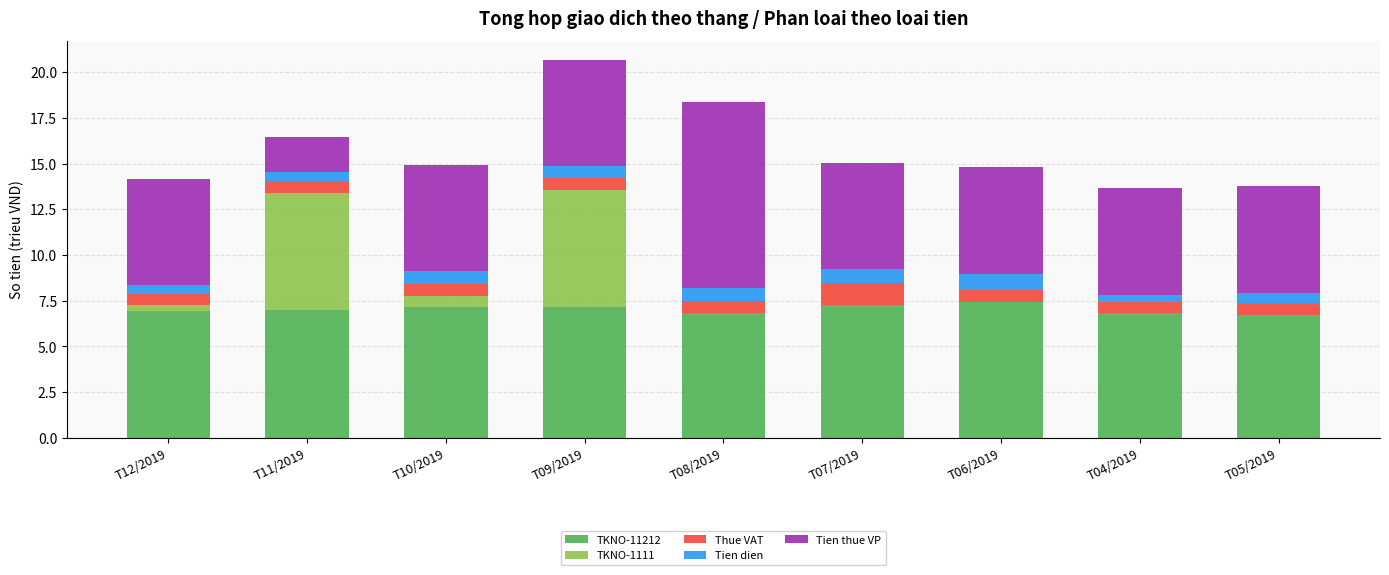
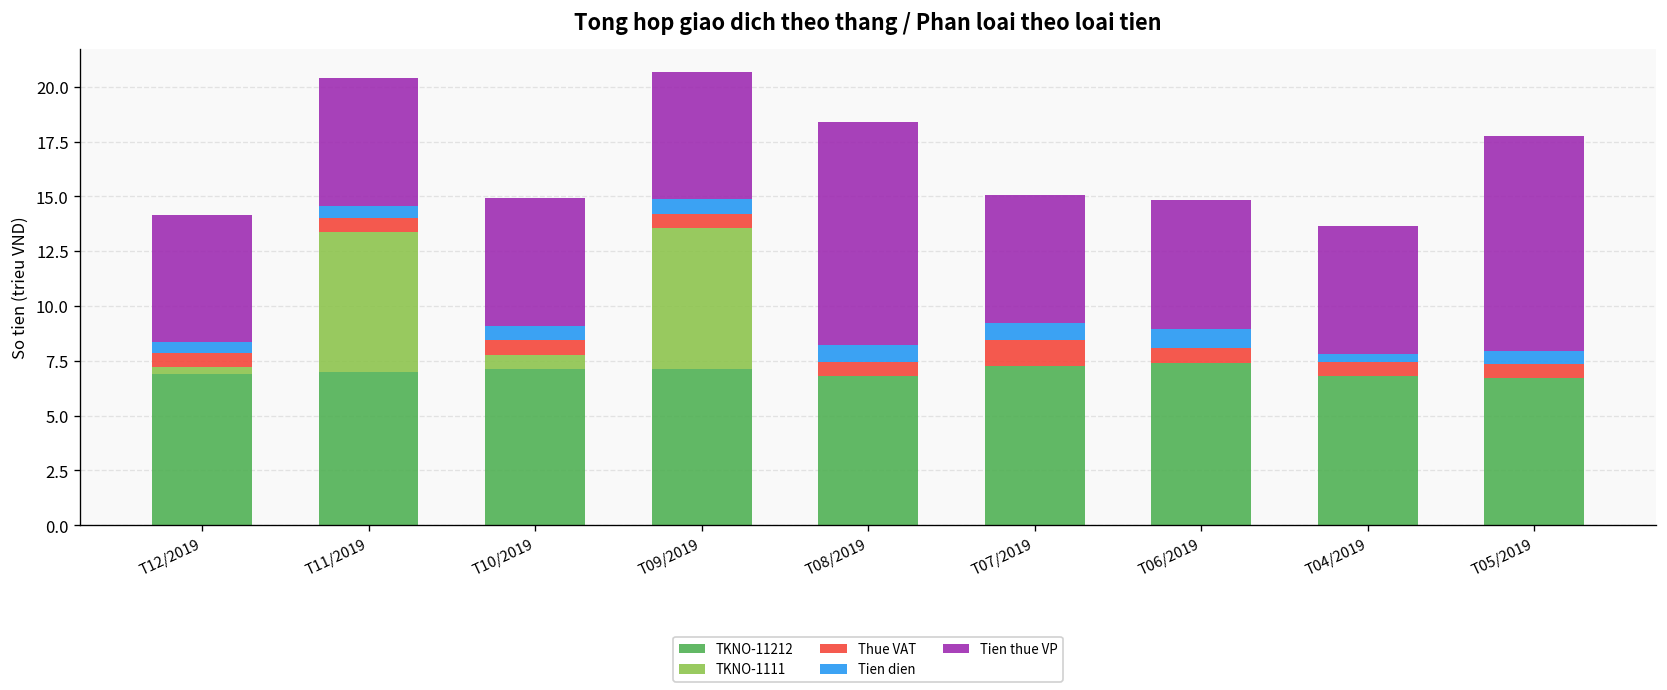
  {
    "TKNO-11212": {
      "T12/2019": 6.9,
      "T11/2019": 7.0,
      "T10/2019": 7.1,
      "T09/2019": 7.1,
      "T08/2019": 6.8,
      "T07/2019": 7.3,
      "T06/2019": 7.4,
      "T04/2019": 6.8,
      "T05/2019": 6.7
    },
    "TKNO-1111": {
      "T12/2019": 0.3,
      "T11/2019": 6.4,
      "T10/2019": 0.6,
      "T09/2019": 6.4,
      "T08/2019": 0.0,
      "T07/2019": 0.0,
      "T06/2019": 0.0,
      "T04/2019": 0.0,
      "T05/2019": 0.0
    },
    "Thue VAT": {
      "T12/2019": 0.6,
      "T11/2019": 0.6,
      "T10/2019": 0.6,
      "T09/2019": 0.6,
      "T08/2019": 0.7,
      "T07/2019": 1.2,
      "T06/2019": 0.7,
      "T04/2019": 0.6,
      "T05/2019": 0.6
    },
    "Tien dien": {
      "T12/2019": 0.5,
      "T11/2019": 0.5,
      "T10/2019": 0.7,
      "T09/2019": 0.7,
      "T08/2019": 0.8,
      "T07/2019": 0.8,
      "T06/2019": 0.9,
      "T04/2019": 0.4,
      "T05/2019": 0.6
    },
    "Tien thue VP": {
      "T12/2019": 5.8,
-     "T11/2019": 1.9,
+     "T11/2019": 5.8,
      "T10/2019": 5.8,
      "T09/2019": 5.8,
      "T08/2019": 10.2,
      "T07/2019": 5.8,
      "T06/2019": 5.9,
      "T04/2019": 5.8,
-     "T05/2019": 5.8
+     "T05/2019": 9.8
    }
  }
